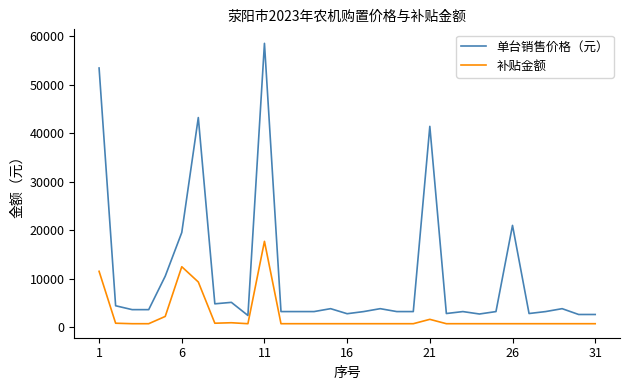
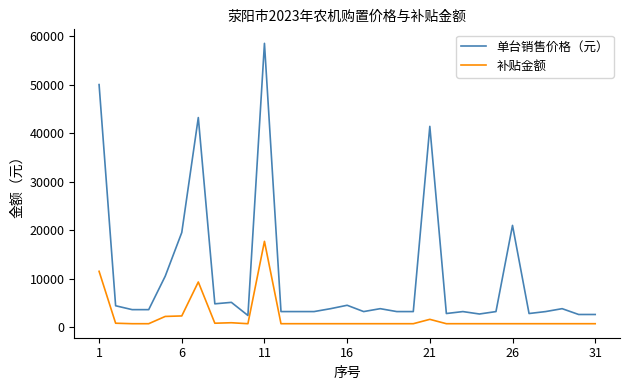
  {
    "单台销售价格（元）": {
-     "1": 53000,
+     "1": 50000,
      "6": 20000,
      "11": 59000,
-     "16": 3000,
+     "16": 5000,
      "21": 41000,
      "26": 21000,
      "31": 3000
    },
    "补贴金额": {
      "1": 12000,
-     "6": 12000,
+     "6": 2000,
      "11": 18000,
      "16": 1000,
      "21": 2000,
      "26": 1000,
      "31": 1000
    }
  }
